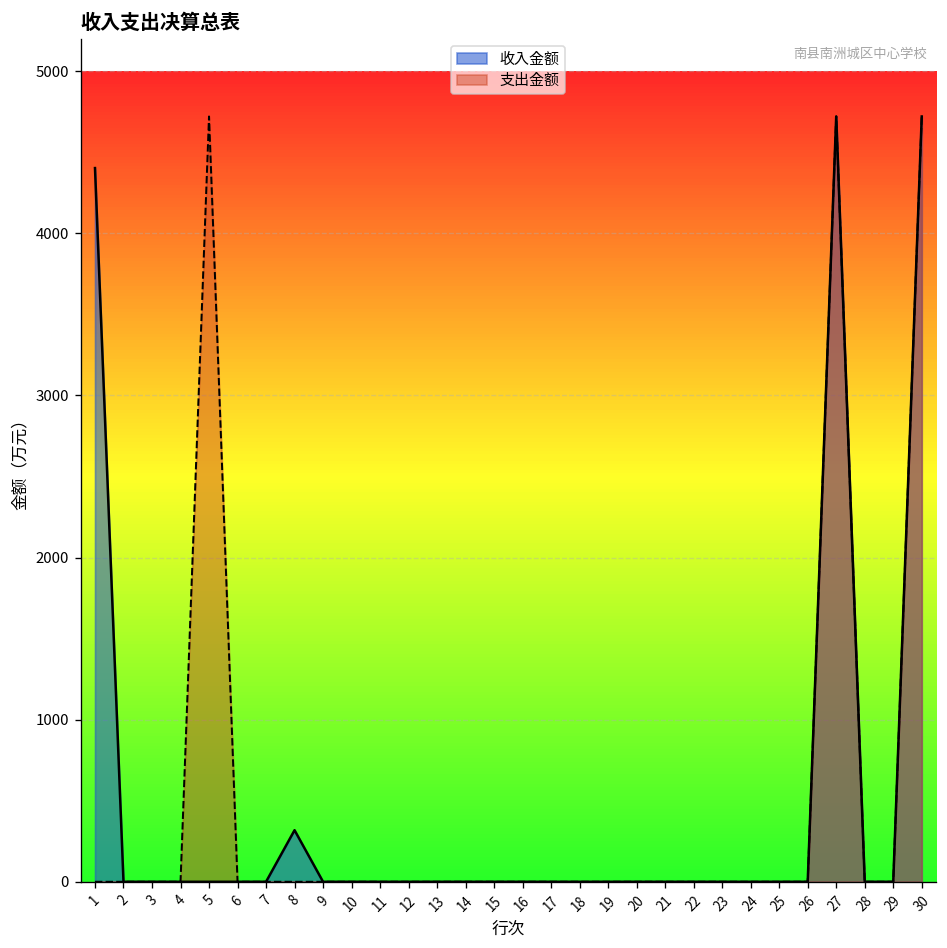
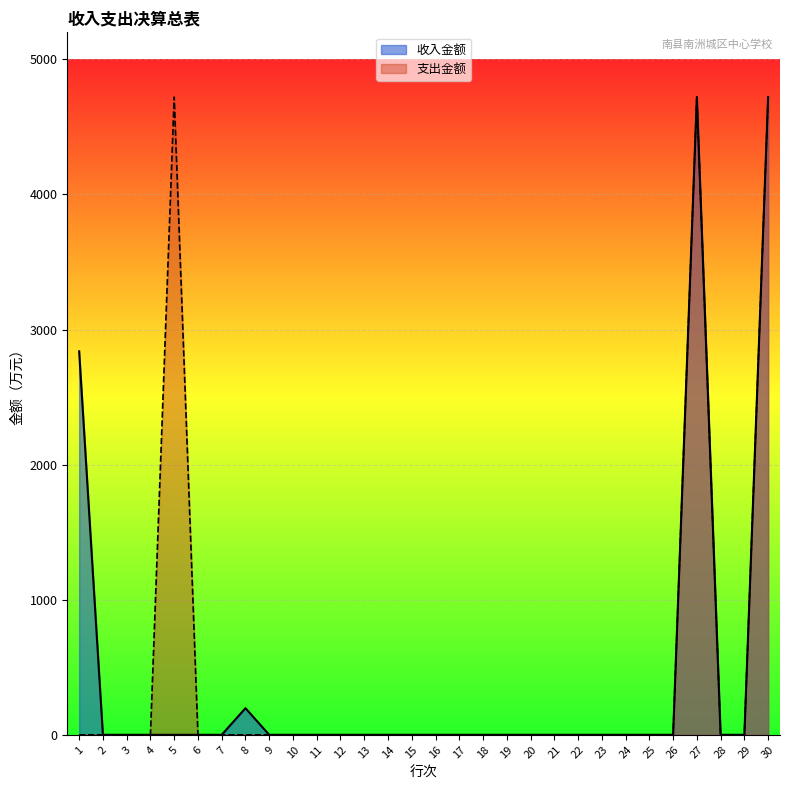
  {
    "收入金额": {
-     "1": 4400,
+     "1": 2840,
      "5": 0,
-     "8": 320
+     "8": 200
    },
    "支出金额": {
      "1": 0,
      "5": 4720,
      "8": 0
    }
  }
